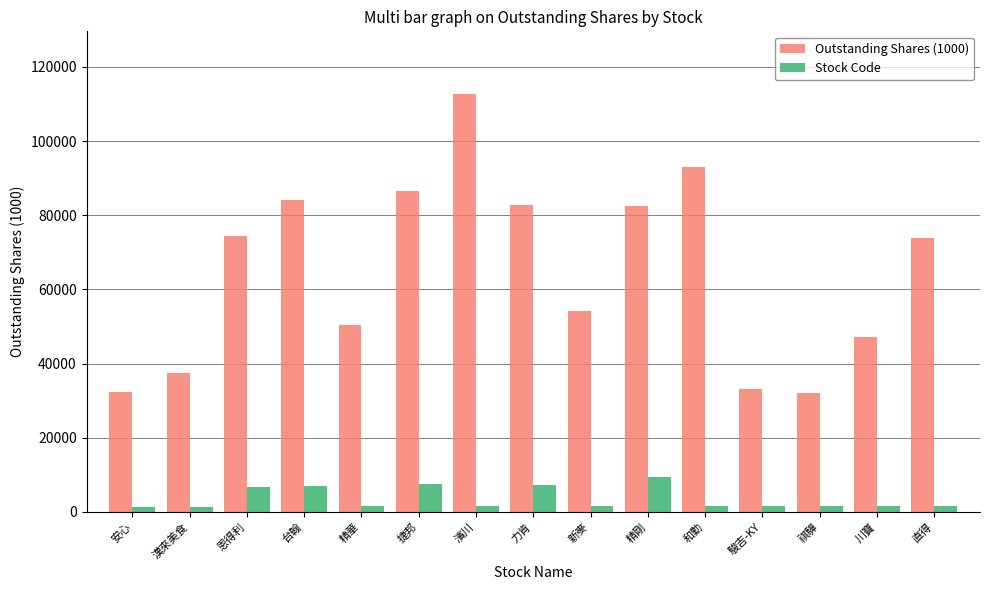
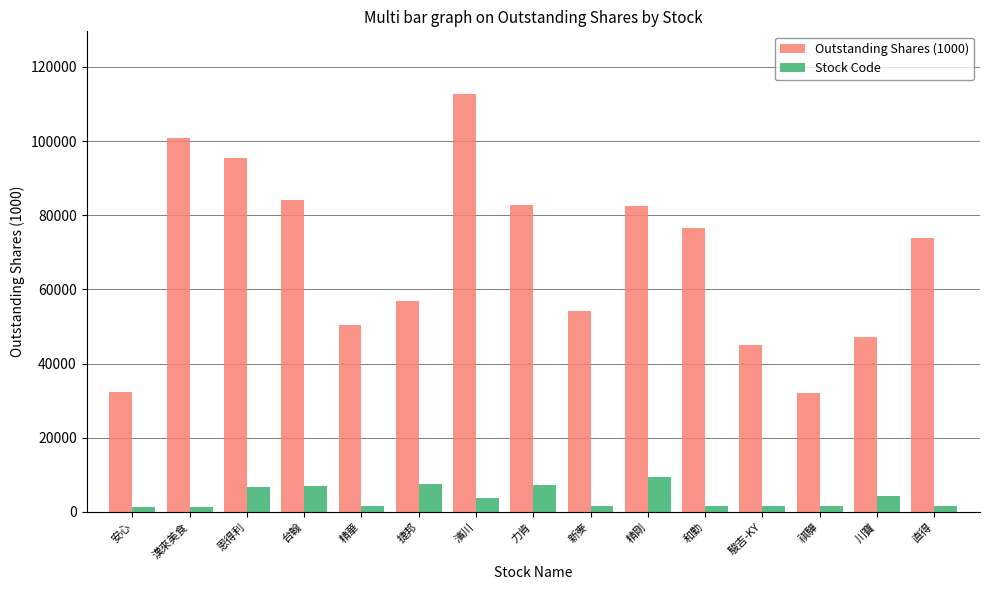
  {
    "Outstanding Shares (1000)": {
      "安心": 32000,
-     "漢來美食": 37000,
-     "恩得利": 75000,
+     "漢來美食": 101000,
+     "恩得利": 95000,
      "台翰": 84000,
      "精華": 50000,
-     "捷邦": 86000,
+     "捷邦": 57000,
      "濱川": 113000,
      "力肯": 83000,
      "新麥": 54000,
      "精剛": 82000,
-     "和勤": 93000,
-     "駿吉-KY": 33000,
+     "和勤": 76000,
+     "駿吉-KY": 45000,
      "祺驊": 32000,
      "川寶": 47000,
      "直得": 74000
    },
    "Stock Code": {
      "安心": 1000,
      "漢來美食": 1000,
      "恩得利": 7000,
      "台翰": 7000,
      "精華": 2000,
      "捷邦": 8000,
-     "濱川": 2000,
+     "濱川": 4000,
      "力肯": 7000,
      "新麥": 2000,
      "精剛": 9000,
      "和勤": 2000,
      "駿吉-KY": 2000,
      "祺驊": 2000,
-     "川寶": 2000,
+     "川寶": 4000,
      "直得": 2000
    }
  }
